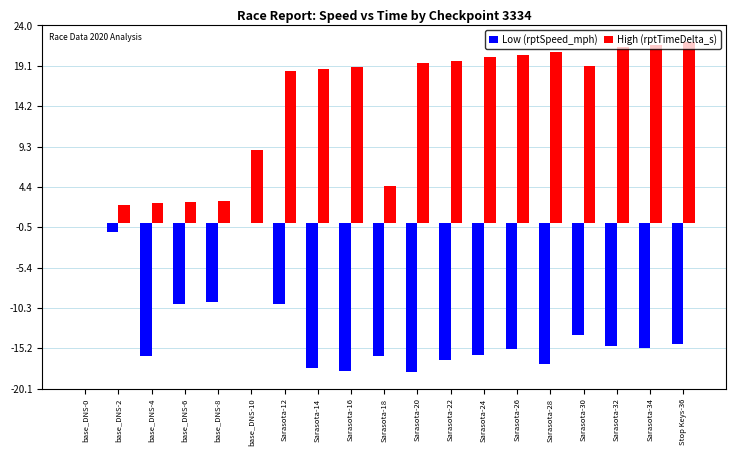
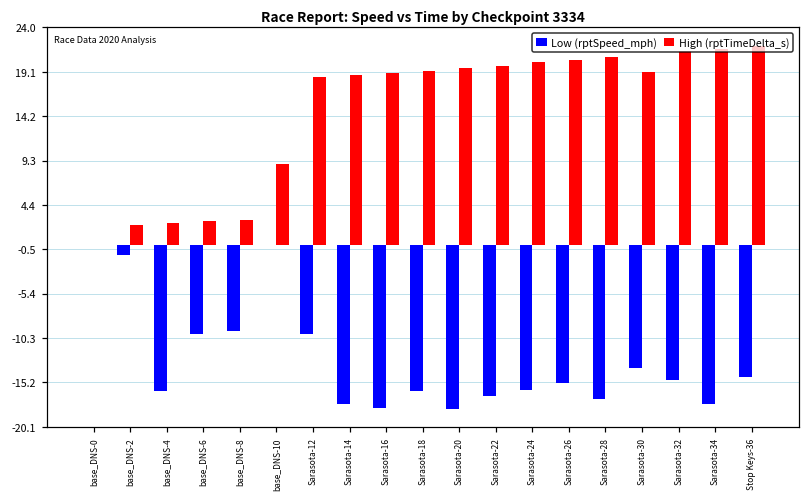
  {
    "Low (rptSpeed_mph)": {
      "base_DNS-0": 0,
      "base_DNS-2": -1,
      "base_DNS-4": -16,
      "base_DNS-6": -10,
      "base_DNS-8": -10,
      "Sarasota-12": -10,
      "Sarasota-14": -18,
      "Sarasota-16": -18,
      "Sarasota-18": -16,
      "Sarasota-20": -18,
      "Sarasota-22": -17,
      "Sarasota-24": -16,
      "Sarasota-26": -15,
      "Sarasota-28": -17,
      "Sarasota-30": -14,
      "Sarasota-32": -15,
-     "Sarasota-34": -15,
+     "Sarasota-34": -18,
      "Stop Keys-36": -15
    },
    "High (rptTimeDelta_s)": {
      "base_DNS-0": 0,
      "base_DNS-2": 2,
      "base_DNS-4": 2,
      "base_DNS-6": 3,
      "base_DNS-8": 3,
      "base_DNS-10": 9,
      "Sarasota-12": 19,
      "Sarasota-14": 19,
      "Sarasota-16": 19,
-     "Sarasota-18": 4,
+     "Sarasota-18": 19,
      "Sarasota-20": 19,
      "Sarasota-22": 20,
      "Sarasota-24": 20,
      "Sarasota-26": 20,
      "Sarasota-28": 21,
      "Sarasota-30": 19
    }
  }
